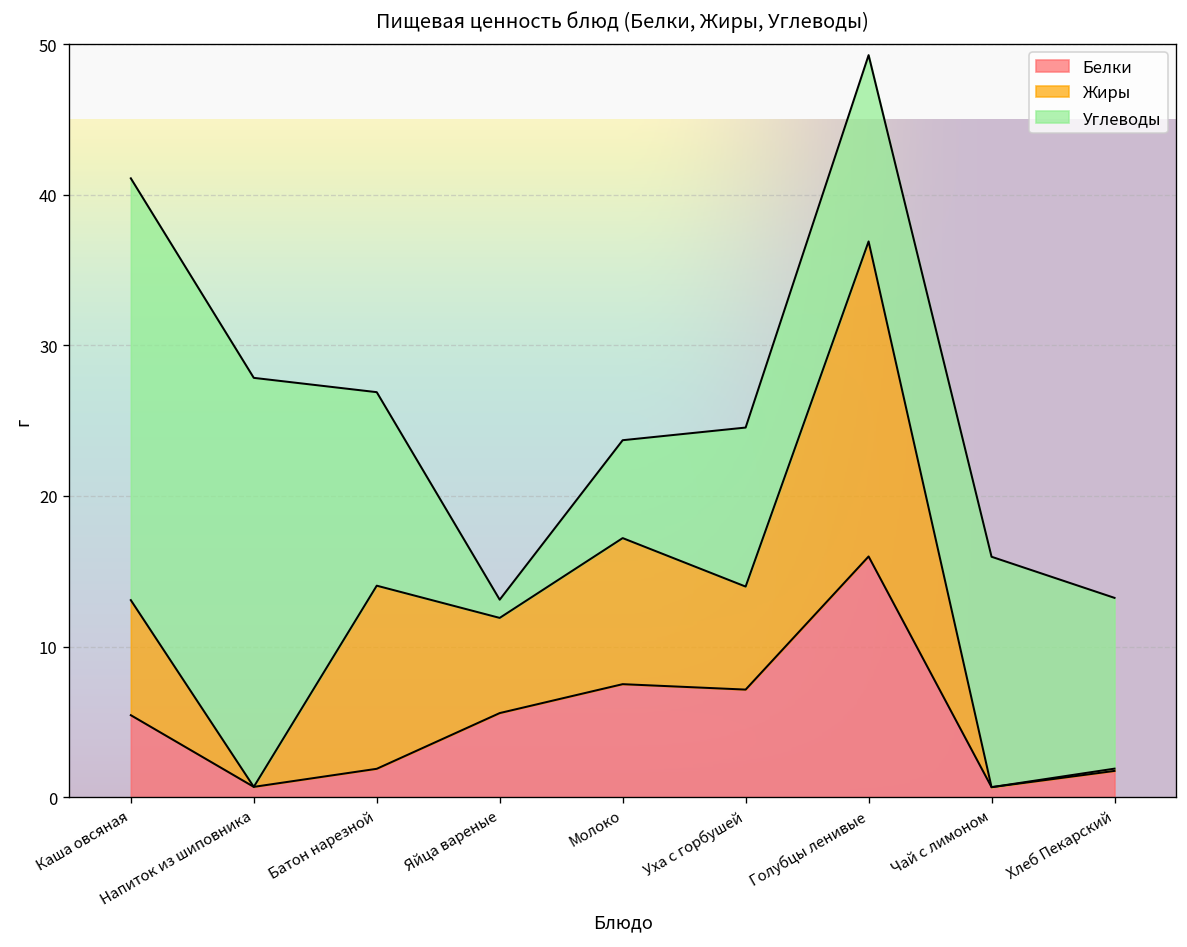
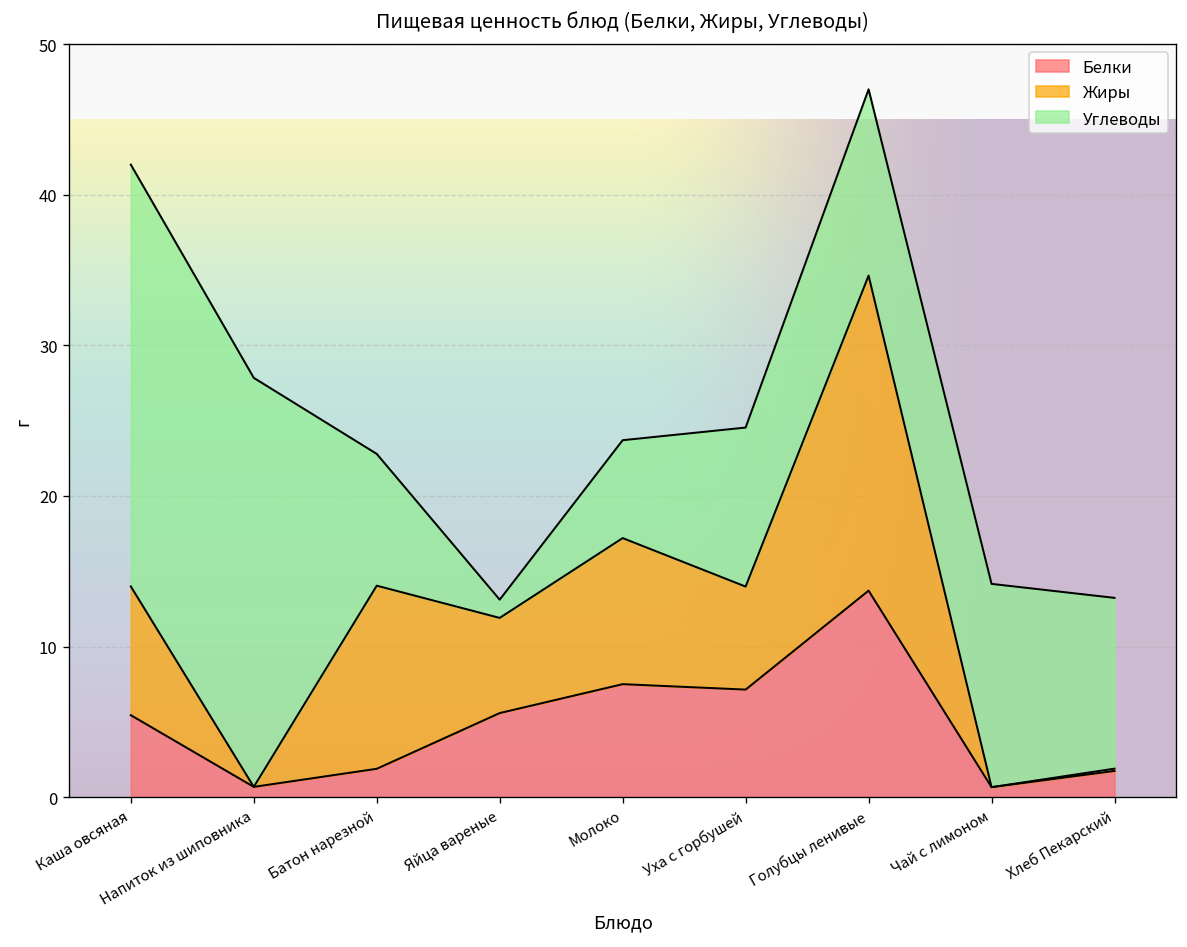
  {
    "Белки": {
      "Каша овсяная": 5.4,
      "Батон нарезной": 1.9,
      "Яйца вареные": 5.6,
      "Молоко": 7.5,
      "Уха с горбушей": 7.1,
-     "Голубцы ленивые": 16.0
+     "Голубцы ленивые": 13.7
    },
    "Жиры": {
-     "Каша овсяная": 7.6,
+     "Каша овсяная": 8.6,
      "Батон нарезной": 12.2,
      "Яйца вареные": 6.3,
      "Молоко": 9.7,
      "Уха с горбушей": 6.8,
      "Голубцы ленивые": 20.9
    },
    "Углеводы": {
      "Каша овсяная": 28.0,
      "Напиток из шиповника": 27.2,
-     "Батон нарезной": 12.9,
+     "Батон нарезной": 8.8,
      "Яйца вареные": 1.2,
      "Молоко": 6.5,
      "Уха с горбушей": 10.6,
      "Голубцы ленивые": 12.4,
-     "Чай с лимоном": 15.3,
+     "Чай с лимоном": 13.5,
      "Хлеб Пекарский": 11.3
    }
  }
